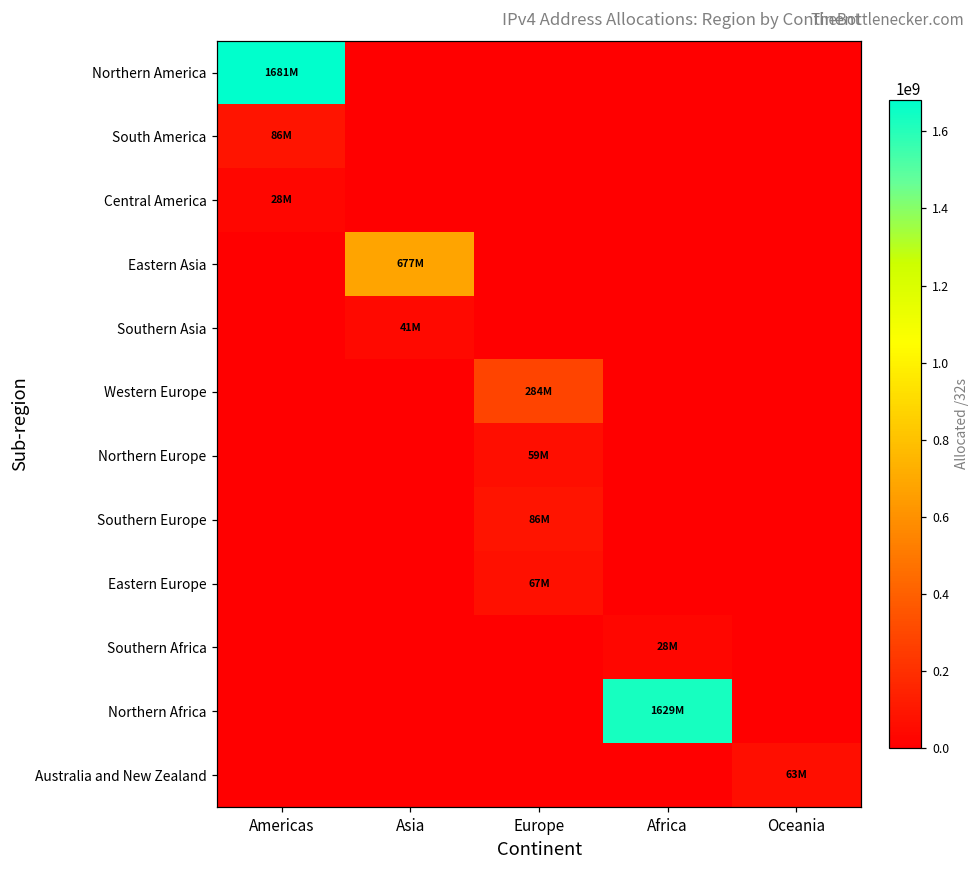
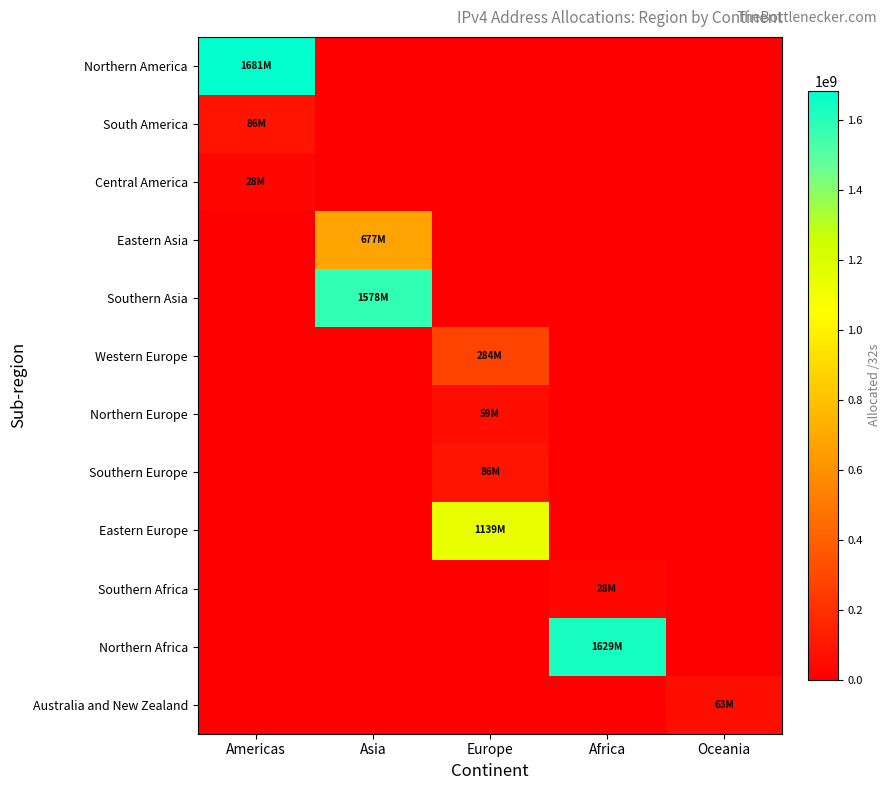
  {
    "Northern America": {
      "Americas": "1681M"
    },
    "South America": {
      "Americas": "86M"
    },
    "Central America": {
      "Americas": "28M"
    },
    "Eastern Asia": {
      "Asia": "677M"
    },
    "Southern Asia": {
-     "Asia": "41M"
+     "Asia": "1578M"
    },
    "Western Europe": {
      "Europe": "284M"
    },
    "Northern Europe": {
      "Europe": "59M"
    },
    "Southern Europe": {
      "Europe": "86M"
    },
    "Eastern Europe": {
-     "Europe": "67M"
+     "Europe": "1139M"
    },
    "Southern Africa": {
      "Africa": "28M"
    },
    "Northern Africa": {
      "Africa": "1629M"
    },
    "Australia and New Zealand": {
      "Oceania": "63M"
    }
  }
